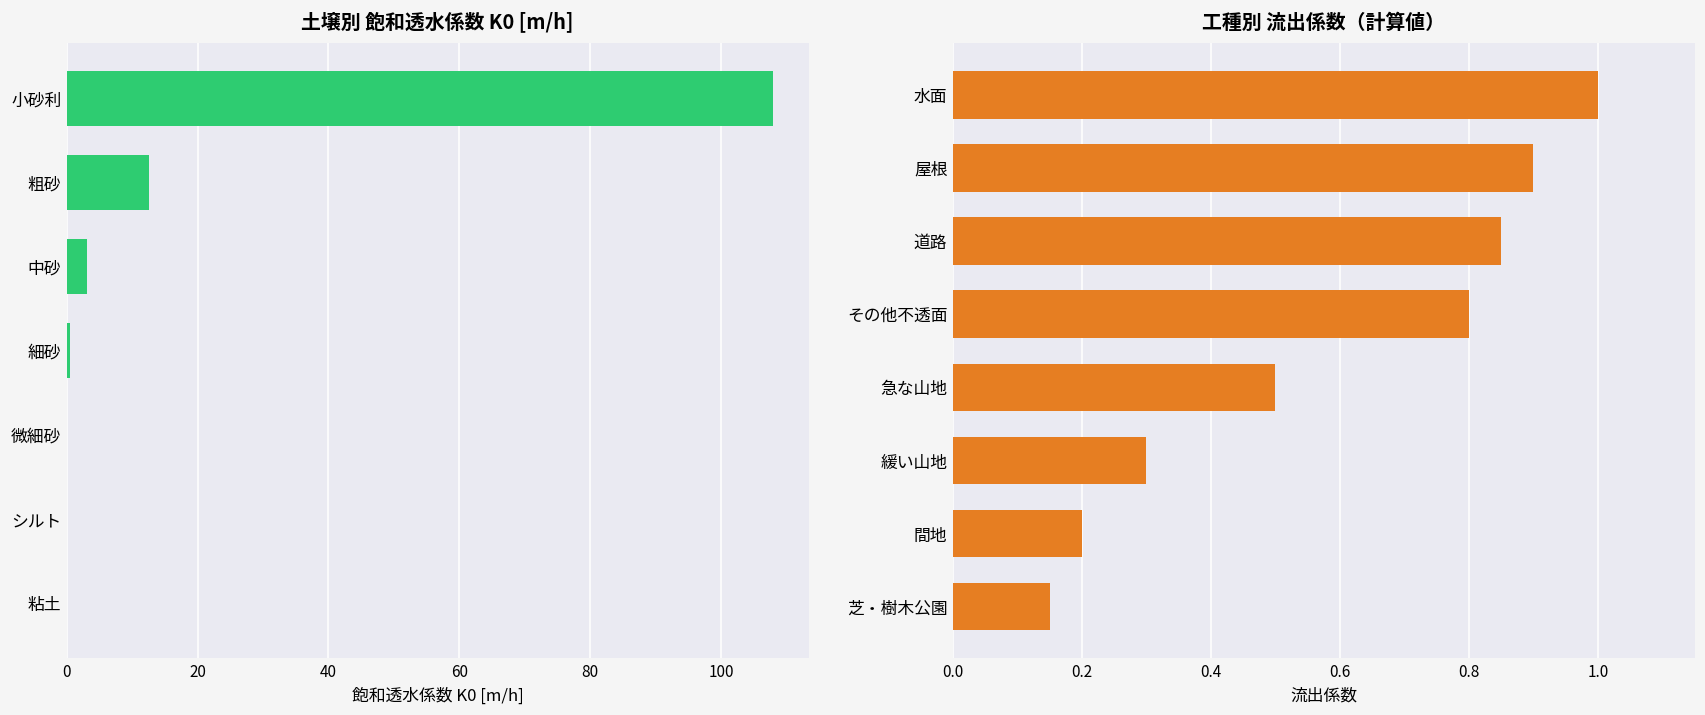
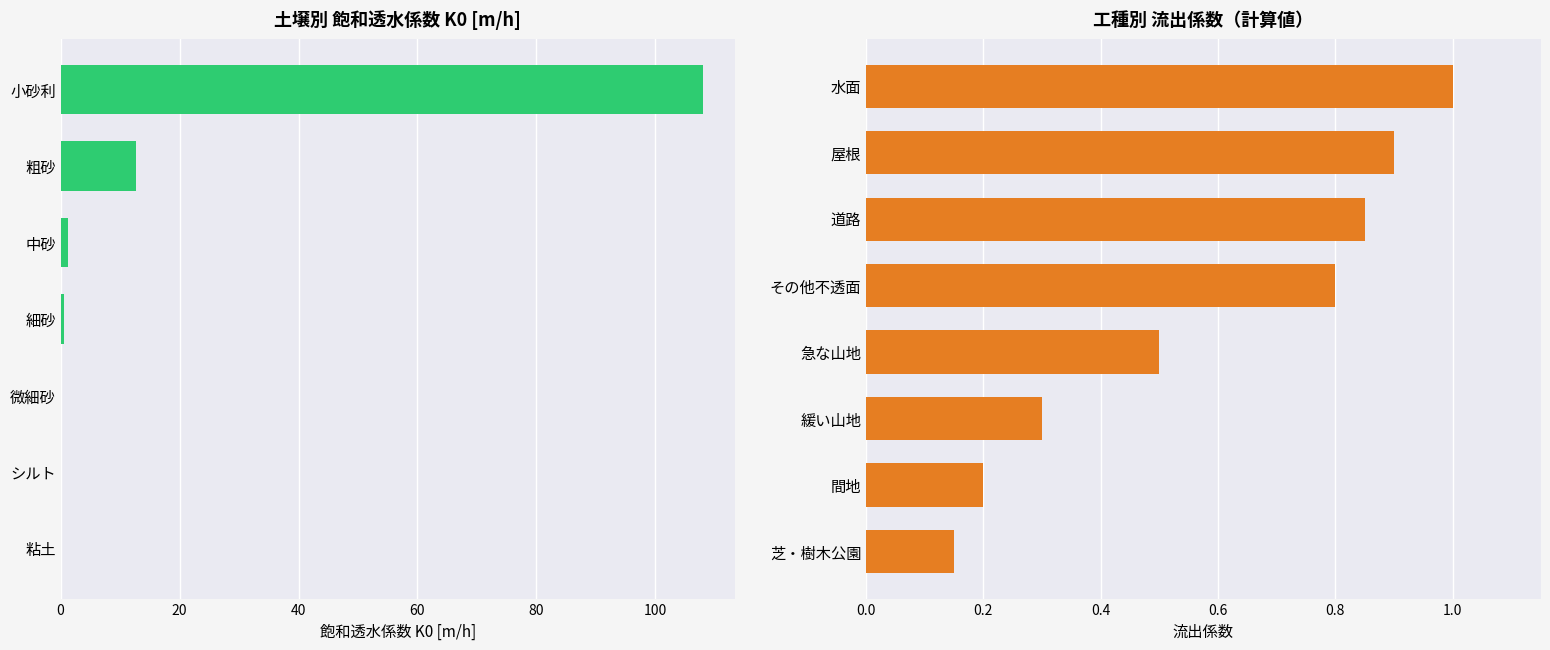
  {
    "土壌別 飽和透水係数 K0 [m/h]": {
      "小砂利": 108,
      "粗砂": 13,
-     "中砂": 3,
+     "中砂": 1,
      "細砂": 1
    },
    "工種別 流出係数（計算値）": {
      "水面": 1.00,
      "屋根": 0.90,
      "道路": 0.85,
      "その他不透面": 0.80,
      "急な山地": 0.50,
      "緩い山地": 0.30,
      "間地": 0.20,
      "芝・樹木公園": 0.15
    }
  }
